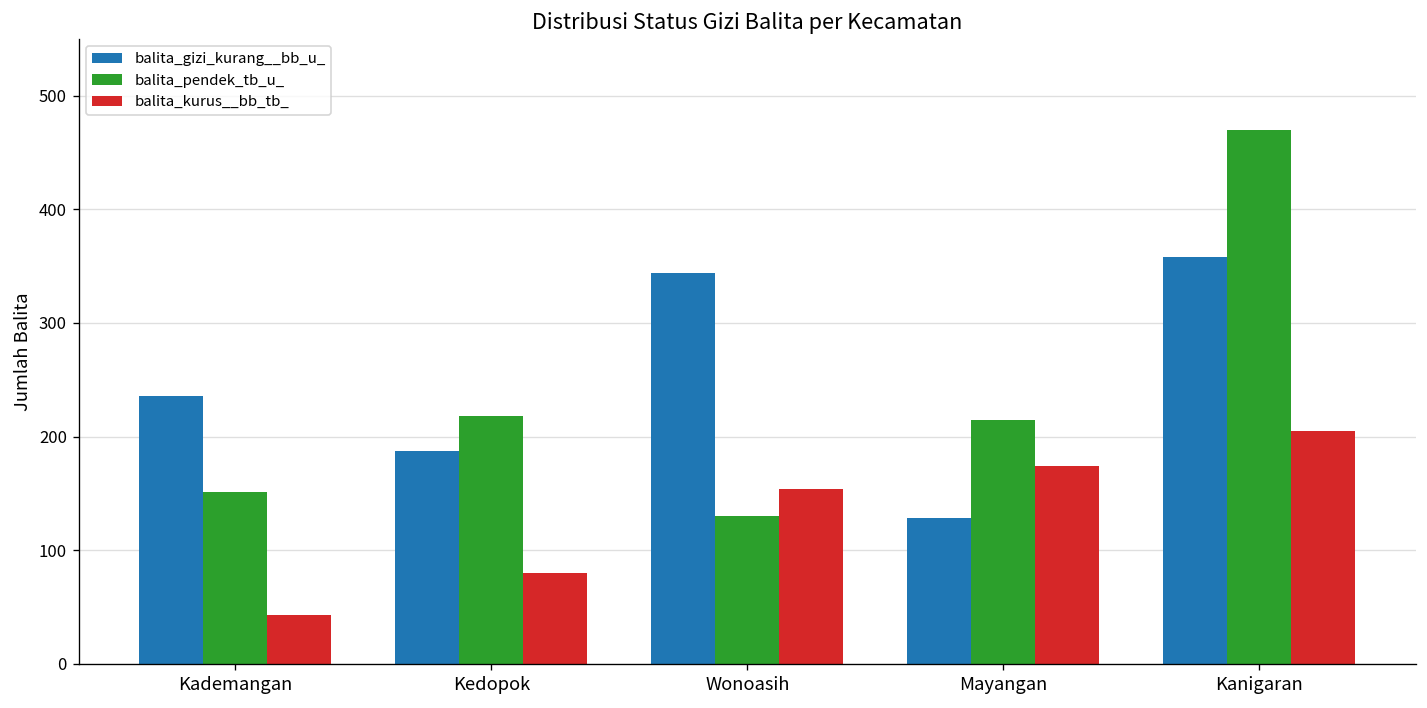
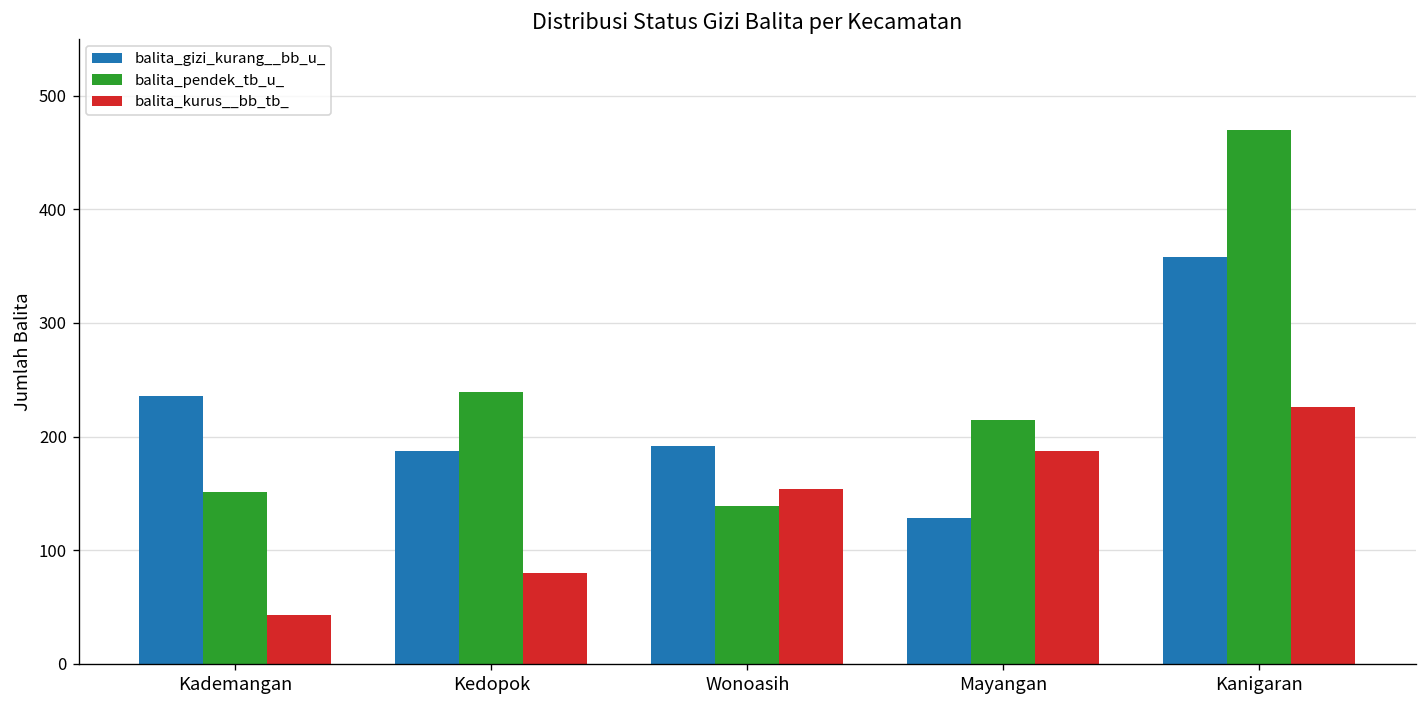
  {
    "balita_gizi_kurang__bb_u_": {
      "Kademangan": 240,
      "Kedopok": 190,
-     "Wonoasih": 340,
+     "Wonoasih": 190,
      "Mayangan": 130,
      "Kanigaran": 360
    },
    "balita_pendek_tb_u_": {
      "Kademangan": 150,
-     "Kedopok": 220,
-     "Wonoasih": 130,
+     "Kedopok": 240,
+     "Wonoasih": 140,
      "Mayangan": 220,
      "Kanigaran": 470
    },
    "balita_kurus__bb_tb_": {
      "Kademangan": 40,
      "Kedopok": 80,
      "Wonoasih": 150,
-     "Mayangan": 170,
-     "Kanigaran": 210
+     "Mayangan": 190,
+     "Kanigaran": 230
    }
  }
